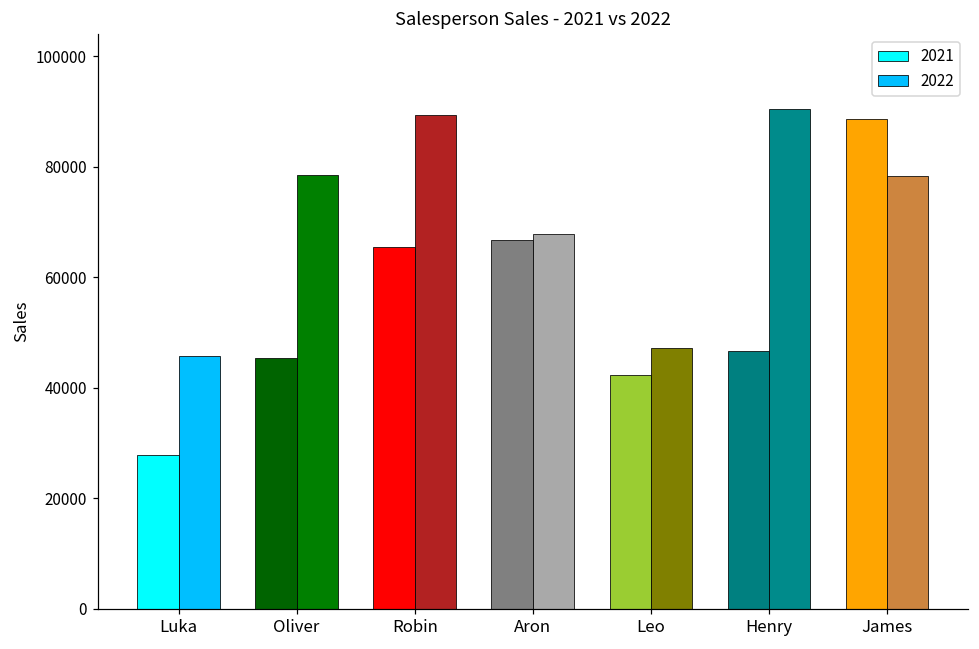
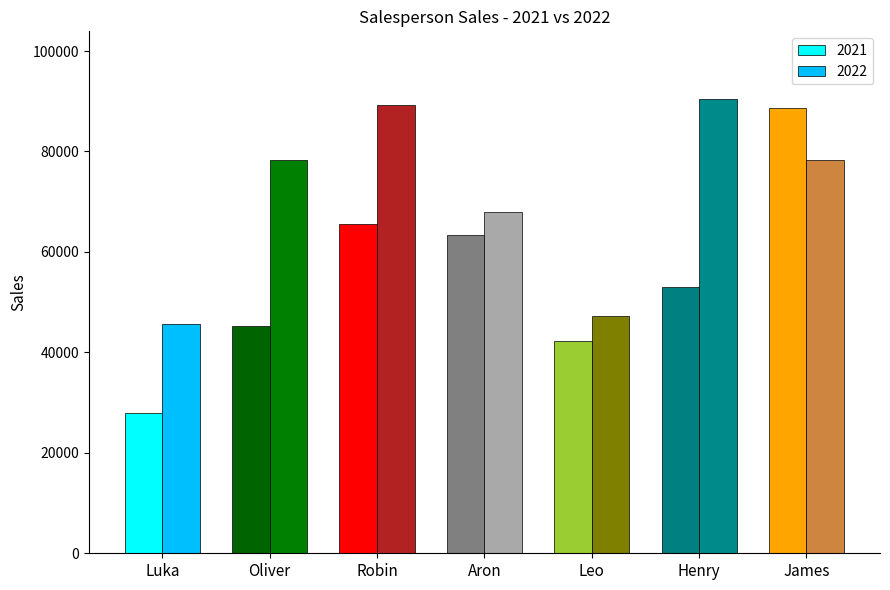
  {
    "2021": {
      "Luka": 28000,
      "Oliver": 45000,
      "Robin": 65000,
-     "Aron": 67000,
+     "Aron": 63000,
      "Leo": 42000,
-     "Henry": 47000,
+     "Henry": 53000,
      "James": 89000
    },
    "2022": {
      "Luka": 46000,
      "Oliver": 78000,
      "Robin": 89000,
      "Aron": 68000,
      "Leo": 47000,
      "Henry": 90000,
      "James": 78000
    }
  }
